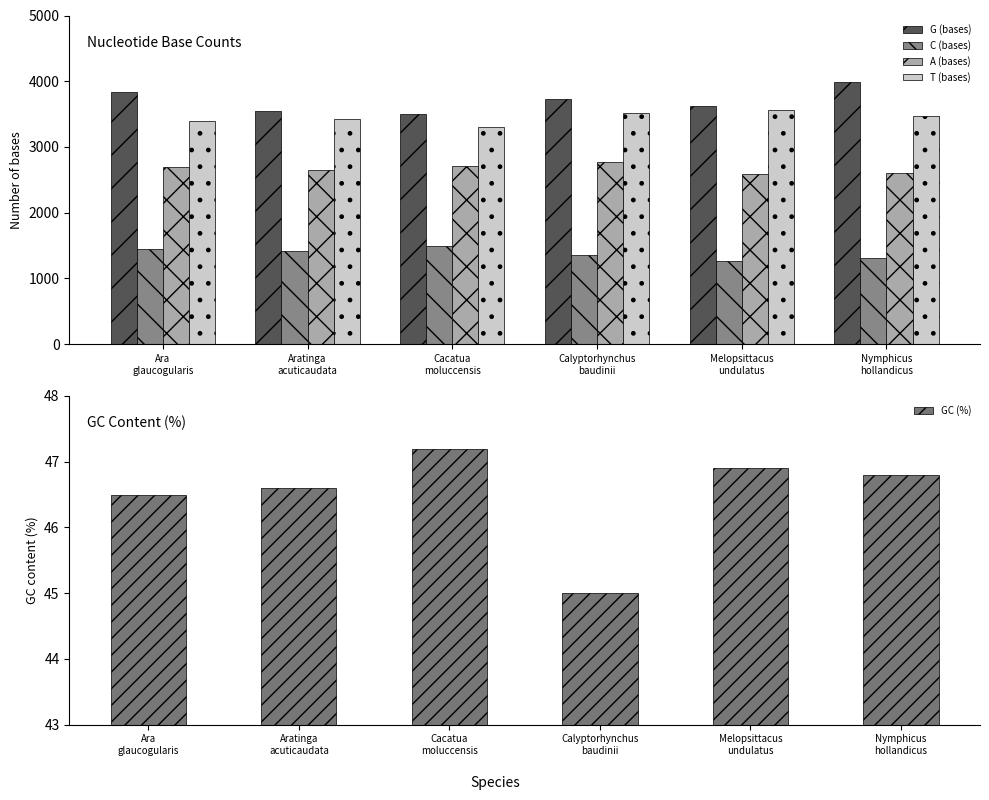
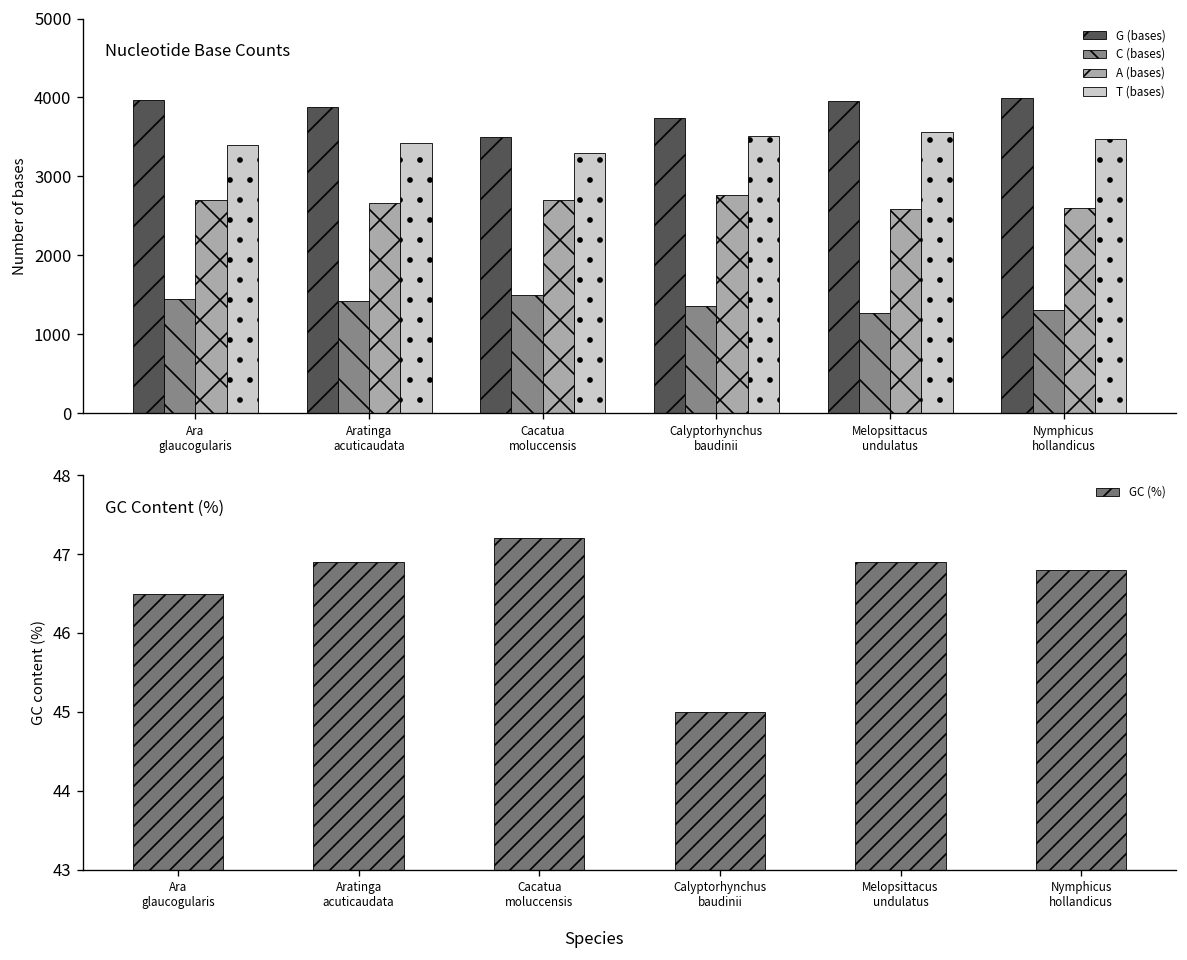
  {
    "Nucleotide Base Counts": {
      "G (bases)": {
-       "Ara glaucogularis": 3800,
-       "Aratinga acuticaudata": 3600,
+       "Ara glaucogularis": 4000,
+       "Aratinga acuticaudata": 3900,
        "Cacatua moluccensis": 3500,
        "Calyptorhynchus baudinii": 3700,
-       "Melopsittacus undulatus": 3600,
+       "Melopsittacus undulatus": 4000,
        "Nymphicus hollandicus": 4000
      }
    },
    "GC Content (%)": {
      "Ara glaucogularis": 46.5,
-     "Aratinga acuticaudata": 46.6,
+     "Aratinga acuticaudata": 46.9,
      "Cacatua moluccensis": 47.2,
      "Calyptorhynchus baudinii": 45.0,
      "Melopsittacus undulatus": 46.9,
      "Nymphicus hollandicus": 46.8
    }
  }
